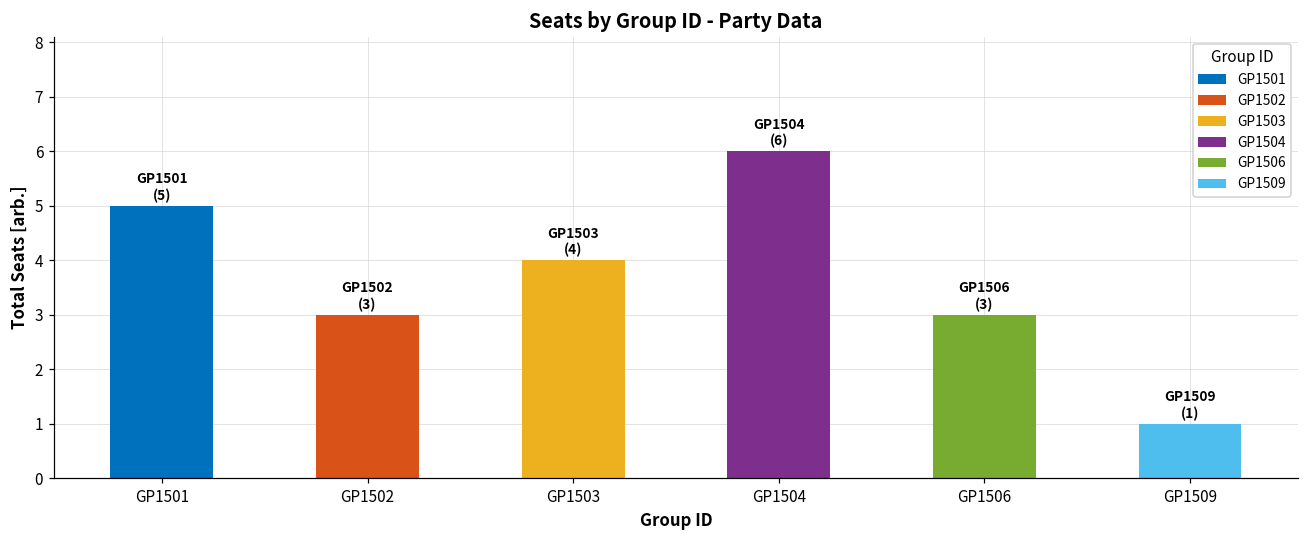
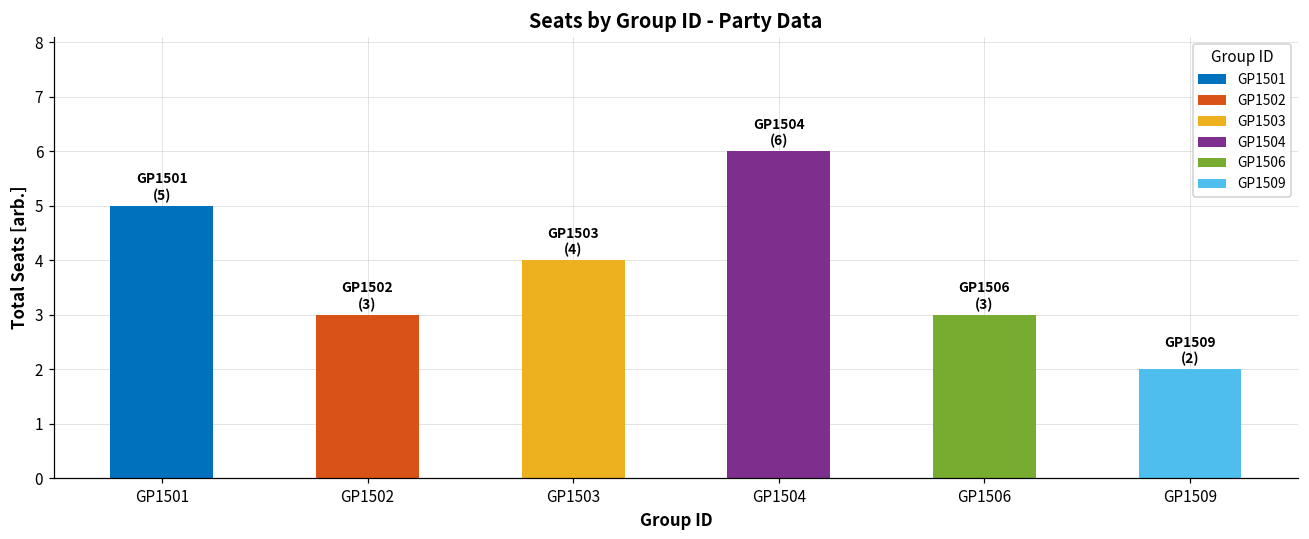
  {
    "GP1501": "(5)",
    "GP1502": "(3)",
    "GP1503": "(4)",
    "GP1504": "(6)",
    "GP1506": "(3)",
-   "GP1509": "(1)"
+   "GP1509": "(2)"
  }
